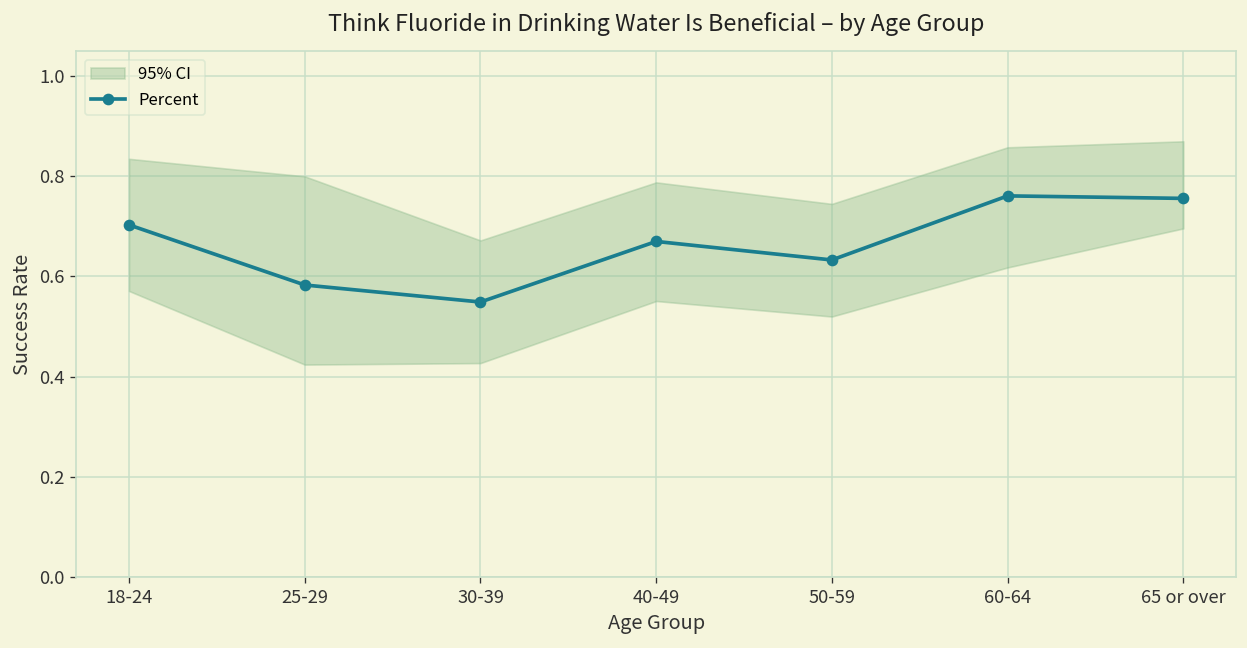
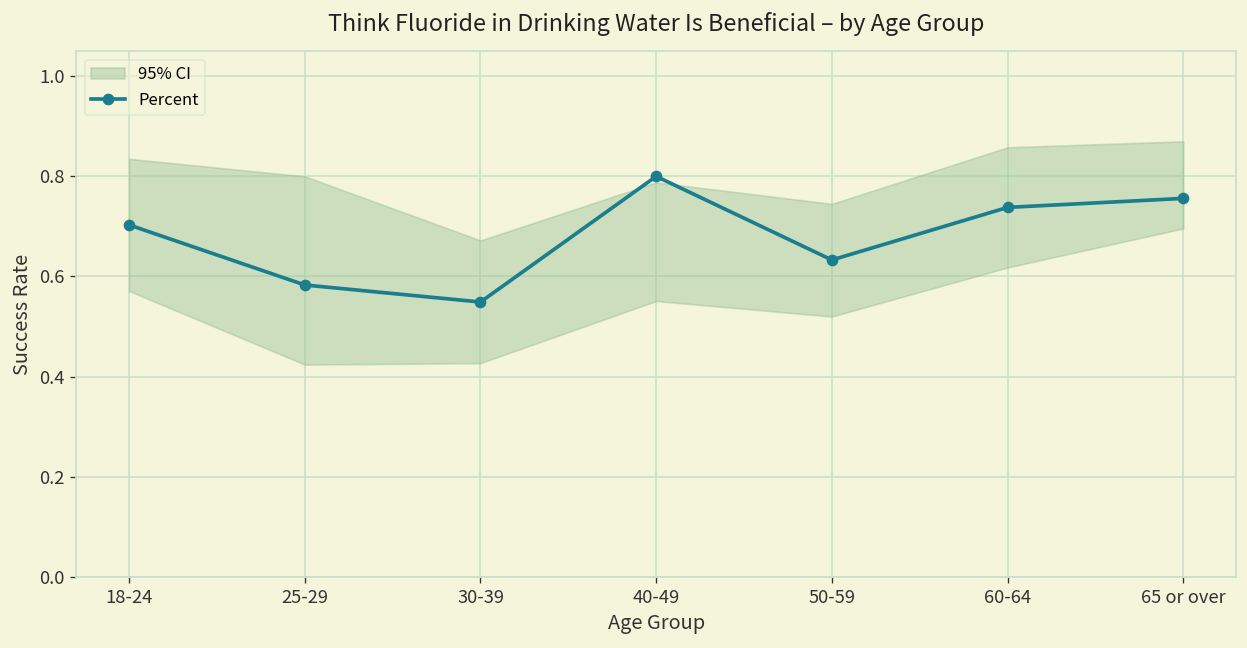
  {
    "Percent": {
      "18-24": 0.70,
      "25-29": 0.58,
      "30-39": 0.55,
-     "40-49": 0.67,
+     "40-49": 0.80,
      "50-59": 0.63,
-     "60-64": 0.76,
+     "60-64": 0.74,
      "65 or over": 0.76
    }
  }
